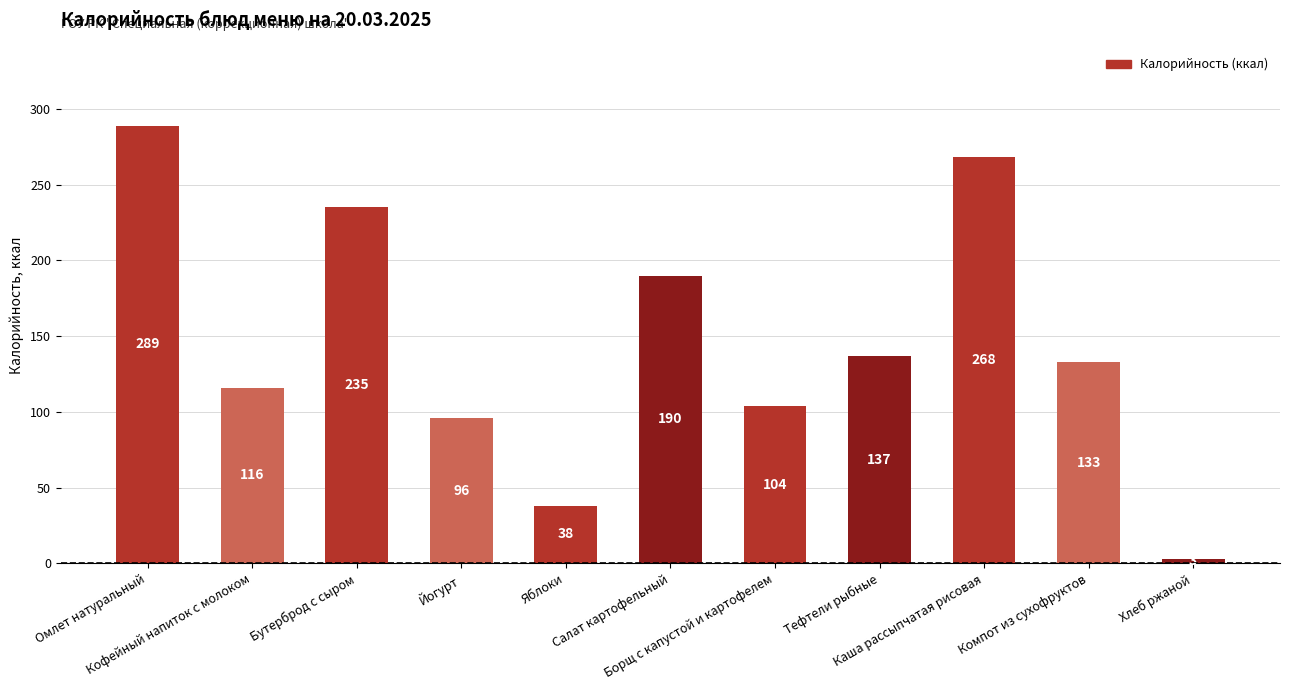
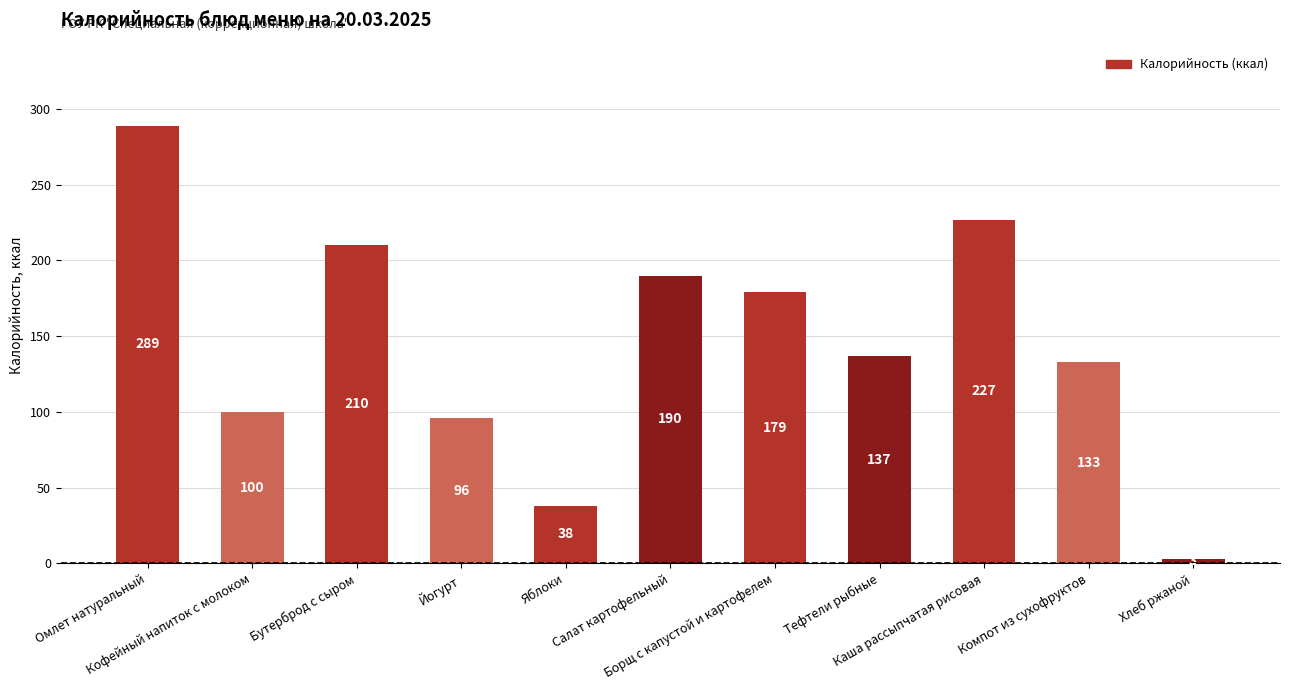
  {
    "Омлет натуральный": 289,
-   "Кофейный напиток с молоком": 116,
-   "Бутерброд с сыром": 235,
+   "Кофейный напиток с молоком": 100,
+   "Бутерброд с сыром": 210,
    "Йогурт": 96,
    "Яблоки": 38,
    "Салат картофельный": 190,
-   "Борщ с капустой и картофелем": 104,
+   "Борщ с капустой и картофелем": 179,
    "Тефтели рыбные": 137,
-   "Каша рассыпчатая рисовая": 268,
+   "Каша рассыпчатая рисовая": 227,
    "Компот из сухофруктов": 133
  }
